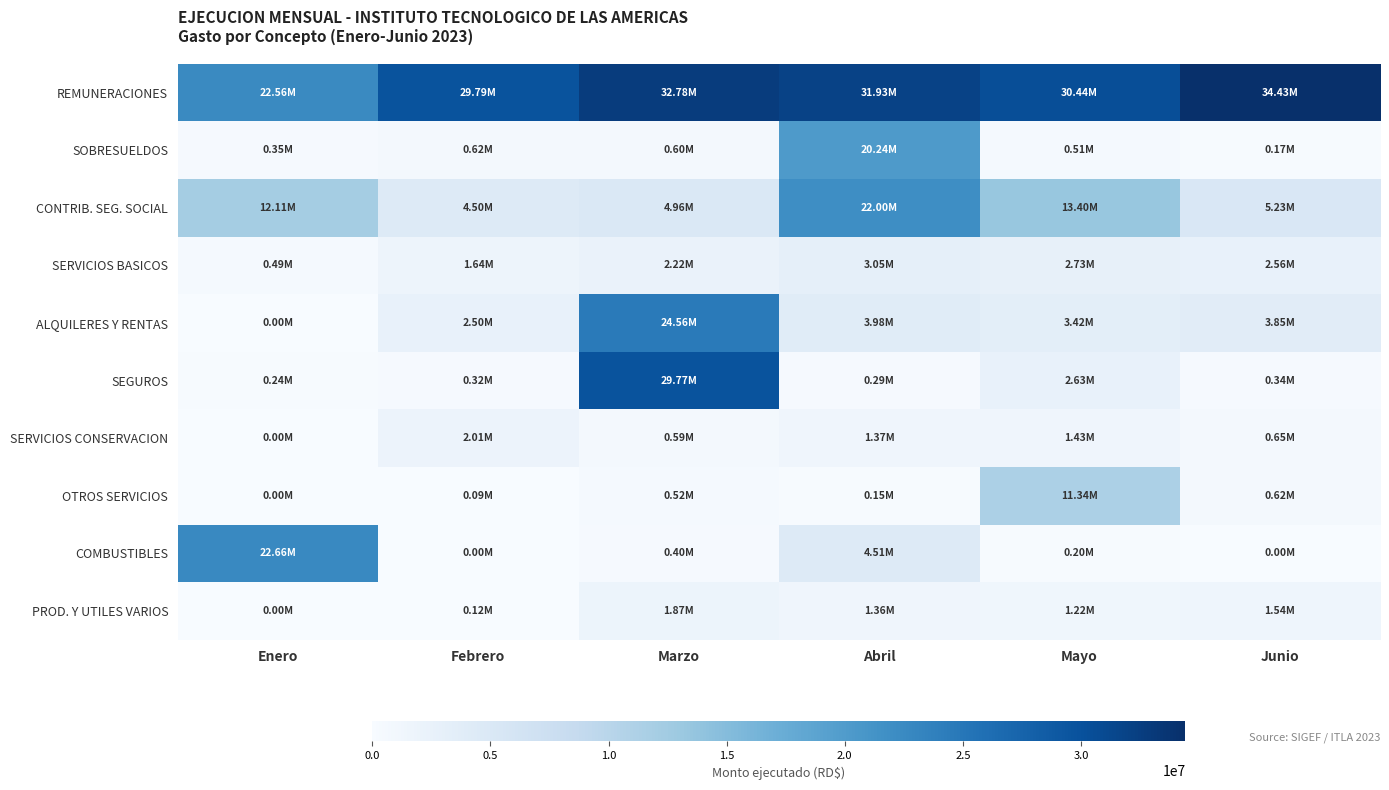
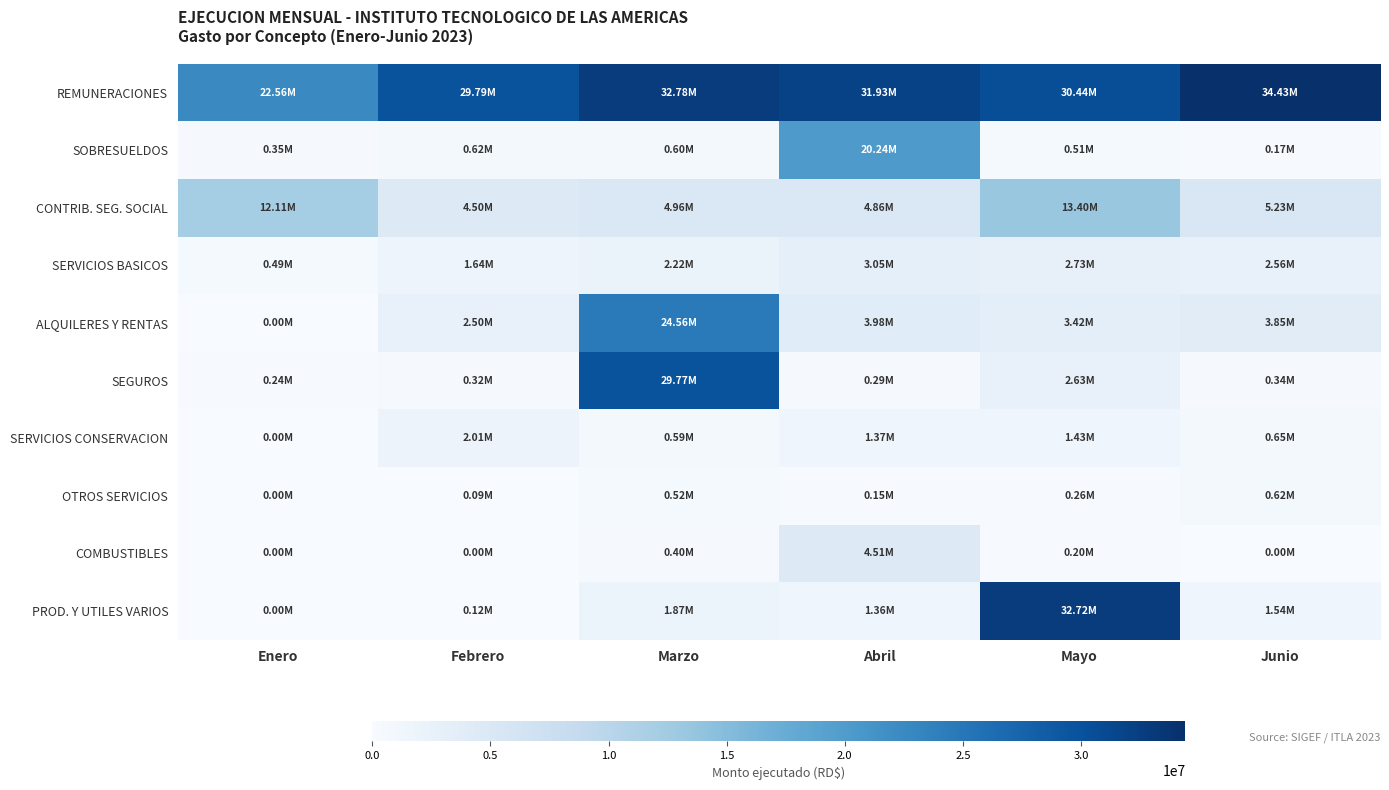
  {
    "REMUNERACIONES": {
      "Enero": "22.56M",
      "Febrero": "29.79M",
      "Marzo": "32.78M",
      "Abril": "31.93M",
      "Mayo": "30.44M",
      "Junio": "34.43M"
    },
    "SOBRESUELDOS": {
      "Enero": "0.35M",
      "Febrero": "0.62M",
      "Marzo": "0.60M",
      "Abril": "20.24M",
      "Mayo": "0.51M",
      "Junio": "0.17M"
    },
    "CONTRIB. SEG. SOCIAL": {
      "Enero": "12.11M",
      "Febrero": "4.50M",
      "Marzo": "4.96M",
-     "Abril": "22.00M",
+     "Abril": "4.86M",
      "Mayo": "13.40M",
      "Junio": "5.23M"
    },
    "SERVICIOS BASICOS": {
      "Enero": "0.49M",
      "Febrero": "1.64M",
      "Marzo": "2.22M",
      "Abril": "3.05M",
      "Mayo": "2.73M",
      "Junio": "2.56M"
    },
    "ALQUILERES Y RENTAS": {
      "Enero": "0.00M",
      "Febrero": "2.50M",
      "Marzo": "24.56M",
      "Abril": "3.98M",
      "Mayo": "3.42M",
      "Junio": "3.85M"
    },
    "SEGUROS": {
      "Enero": "0.24M",
      "Febrero": "0.32M",
      "Marzo": "29.77M",
      "Abril": "0.29M",
      "Mayo": "2.63M",
      "Junio": "0.34M"
    },
    "SERVICIOS CONSERVACION": {
      "Enero": "0.00M",
      "Febrero": "2.01M",
      "Marzo": "0.59M",
      "Abril": "1.37M",
      "Mayo": "1.43M",
      "Junio": "0.65M"
    },
    "OTROS SERVICIOS": {
      "Enero": "0.00M",
      "Febrero": "0.09M",
      "Marzo": "0.52M",
      "Abril": "0.15M",
-     "Mayo": "11.34M",
+     "Mayo": "0.26M",
      "Junio": "0.62M"
    },
    "COMBUSTIBLES": {
-     "Enero": "22.66M",
+     "Enero": "0.00M",
      "Febrero": "0.00M",
      "Marzo": "0.40M",
      "Abril": "4.51M",
      "Mayo": "0.20M",
      "Junio": "0.00M"
    },
    "PROD. Y UTILES VARIOS": {
      "Enero": "0.00M",
      "Febrero": "0.12M",
      "Marzo": "1.87M",
      "Abril": "1.36M",
-     "Mayo": "1.22M",
+     "Mayo": "32.72M",
      "Junio": "1.54M"
    }
  }
